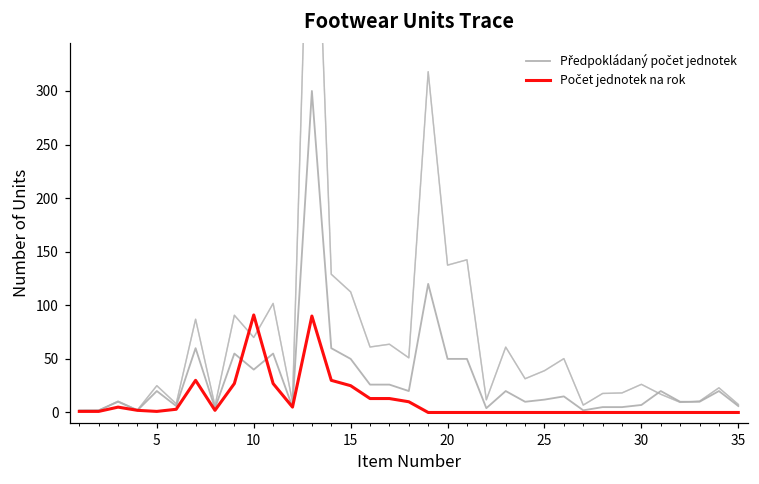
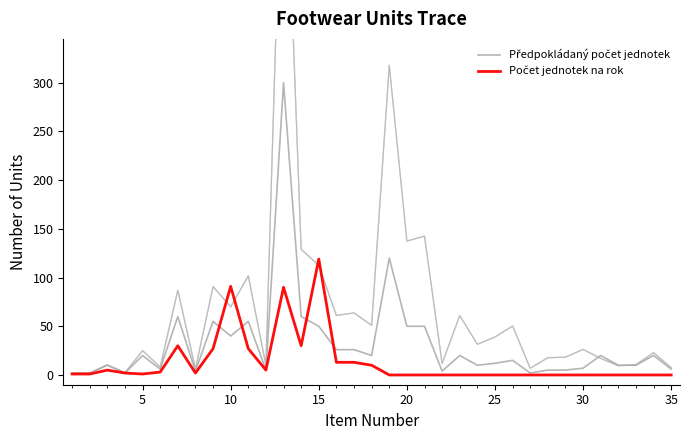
  {
    "Počet jednotek na rok": {
      "5": 0,
      "10": 90,
-     "15": 30,
+     "15": 120,
      "20": 0,
      "25": 0,
      "30": 0,
      "35": 0
    }
  }
